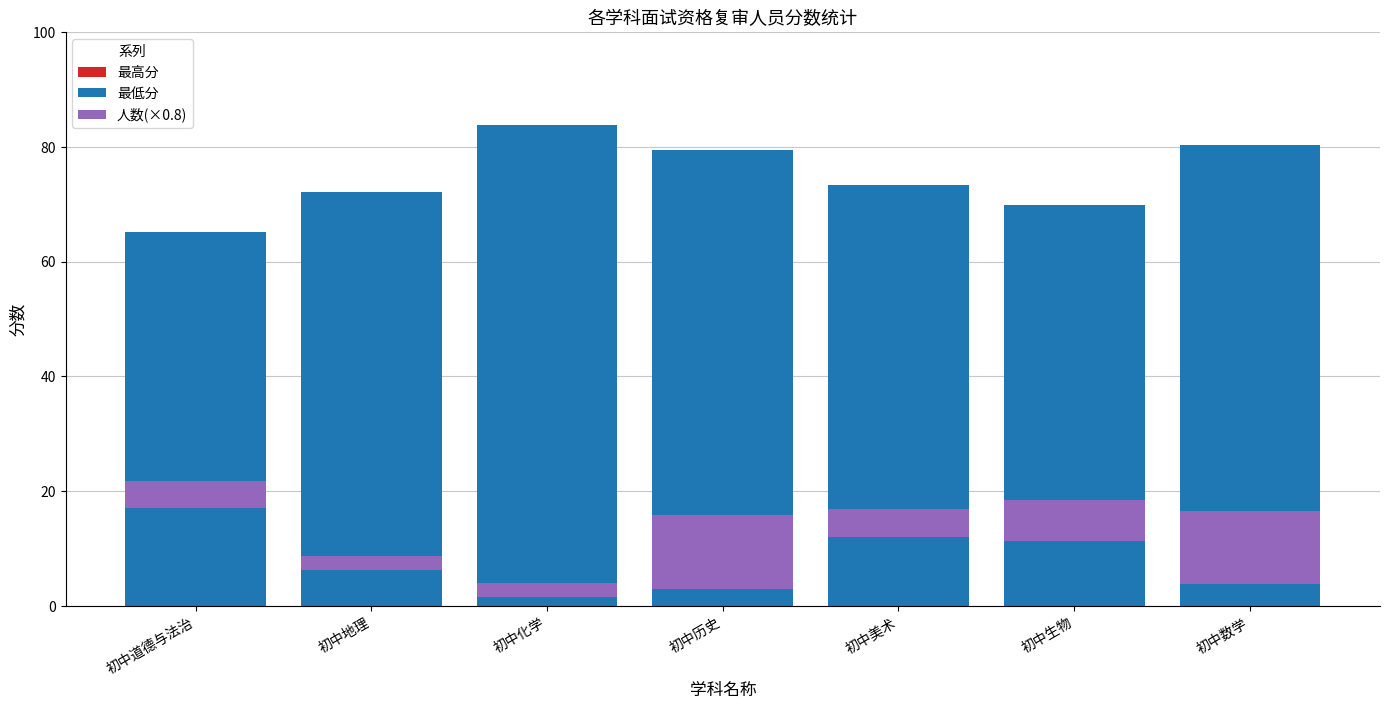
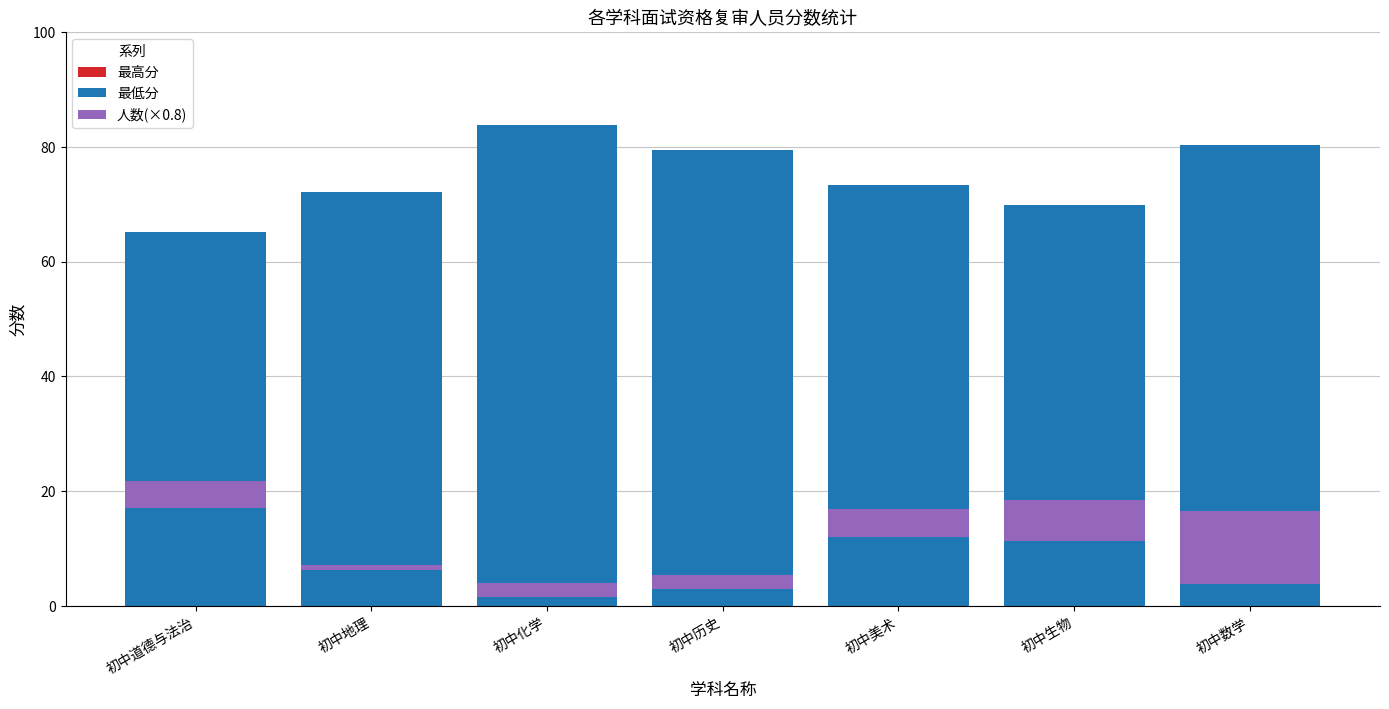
  {
    "最低分": {
      "初中道德与法治": 65,
      "初中地理": 72,
      "初中化学": 84,
      "初中历史": 79,
      "初中美术": 73,
      "初中生物": 70,
      "初中数学": 80
    },
    "人数(×0.8)": {
-     "初中地理": 2,
-     "初中历史": 13
+     "初中地理": 1,
+     "初中历史": 2
    }
  }
